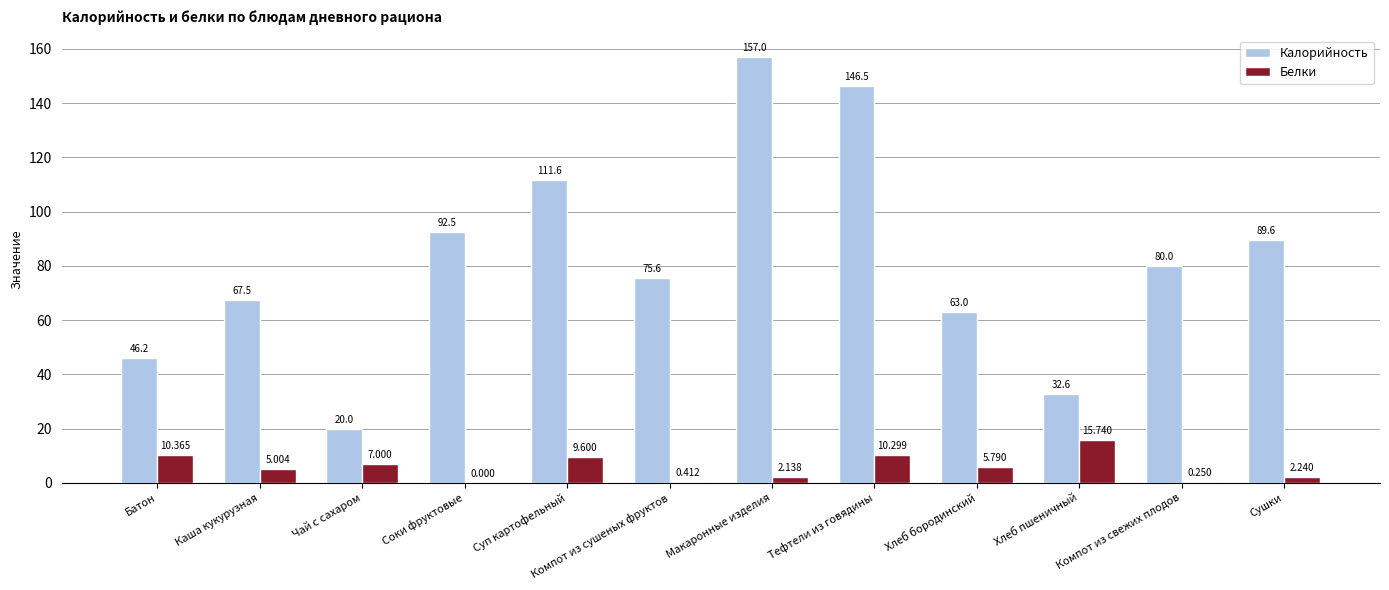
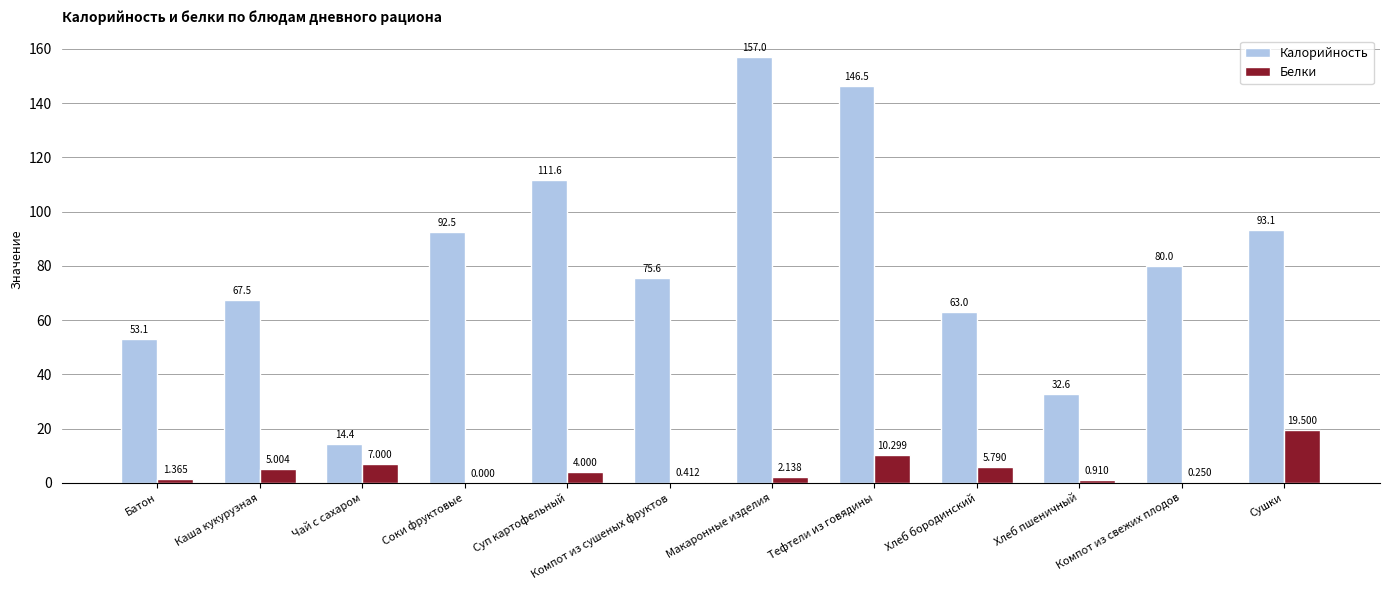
  {
    "Калорийность": {
-     "Батон": 46.2,
+     "Батон": 53.1,
      "Каша кукурузная": 67.5,
-     "Чай с сахаром": 20.0,
+     "Чай с сахаром": 14.4,
      "Соки фруктовые": 92.5,
      "Суп картофельный": 111.6,
      "Компот из сушеных фруктов": 75.6,
      "Макаронные изделия": 157.0,
      "Тефтели из говядины": 146.5,
      "Хлеб бородинский": 63.0,
      "Хлеб пшеничный": 32.6,
      "Компот из свежих плодов": 80.0,
-     "Сушки": 89.6
+     "Сушки": 93.1
    },
    "Белки": {
-     "Батон": 10.365,
+     "Батон": 1.365,
      "Каша кукурузная": 5.004,
      "Чай с сахаром": 7.000,
      "Соки фруктовые": 0.000,
-     "Суп картофельный": 9.600,
+     "Суп картофельный": 4.000,
      "Компот из сушеных фруктов": 0.412,
      "Макаронные изделия": 2.138,
      "Тефтели из говядины": 10.299,
      "Хлеб бородинский": 5.790,
-     "Хлеб пшеничный": 15.740,
+     "Хлеб пшеничный": 0.910,
      "Компот из свежих плодов": 0.250,
-     "Сушки": 2.240
+     "Сушки": 19.500
    }
  }
